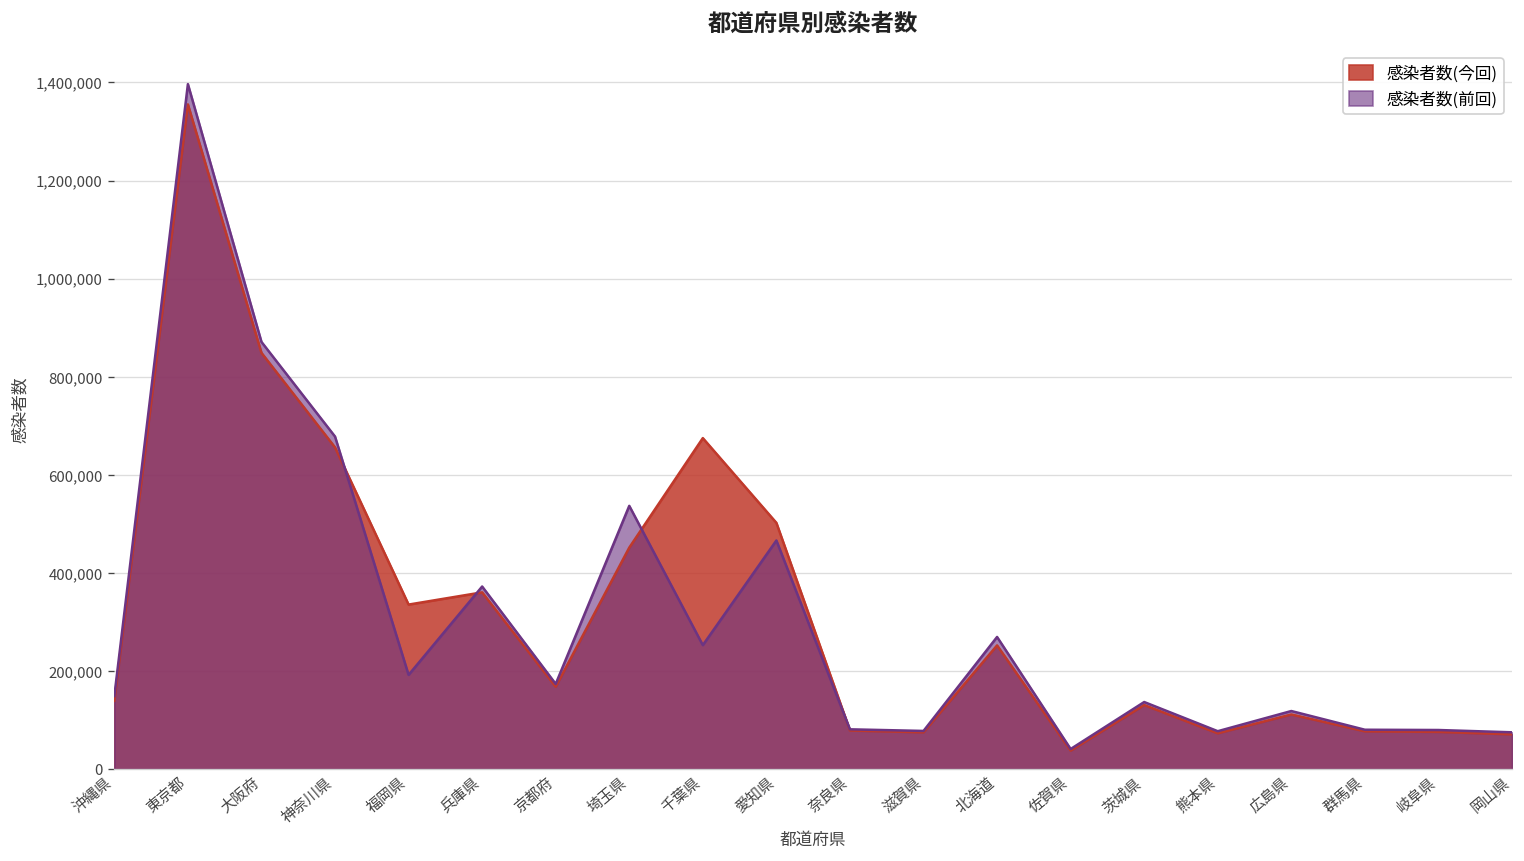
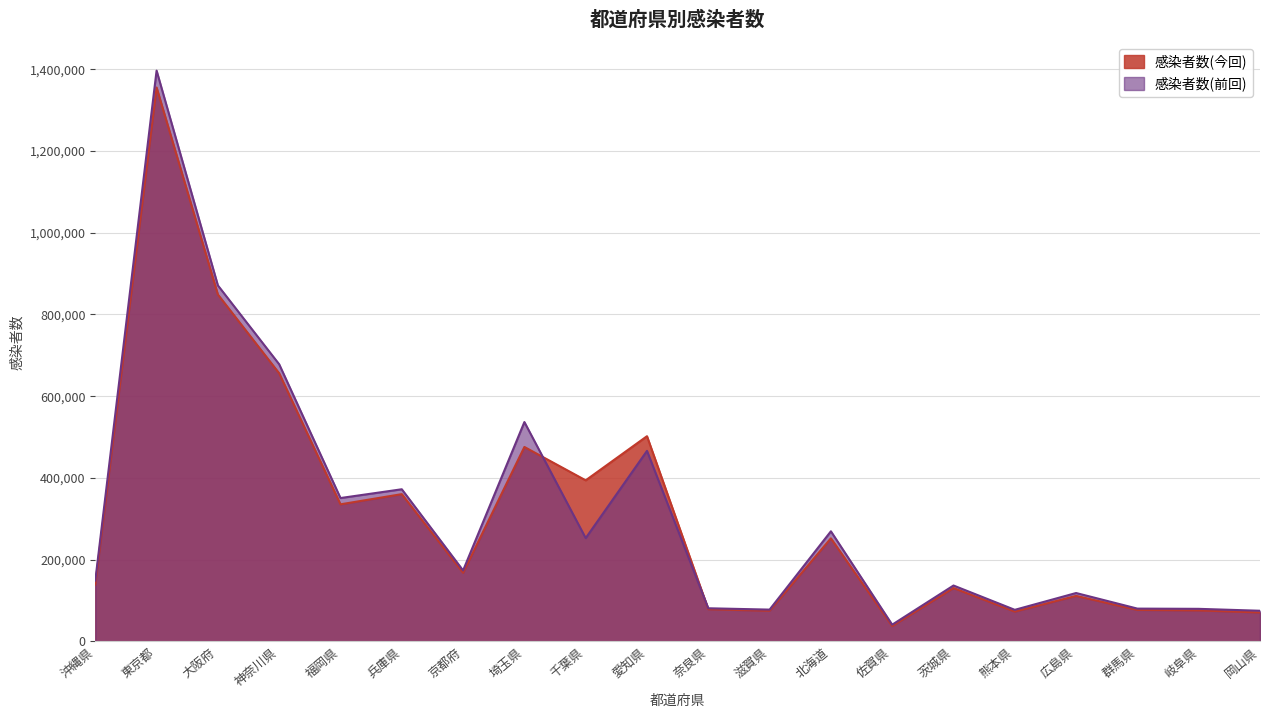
  {
    "感染者数(今回)": {
      "沖縄県": "140,000",
      "東京都": "1,360,000",
      "大阪府": "850,000",
      "神奈川県": "660,000",
      "福岡県": "340,000",
      "兵庫県": "360,000",
-     "埼玉県": "450,000",
-     "千葉県": "670,000",
+     "埼玉県": "480,000",
+     "千葉県": "390,000",
      "愛知県": "500,000",
      "北海道": "250,000",
      "広島県": "110,000"
    },
    "感染者数(前回)": {
      "沖縄県": "150,000",
      "東京都": "1,400,000",
      "大阪府": "870,000",
      "神奈川県": "680,000",
-     "福岡県": "190,000",
+     "福岡県": "350,000",
      "兵庫県": "370,000",
      "埼玉県": "540,000",
      "千葉県": "250,000",
      "愛知県": "470,000",
      "北海道": "270,000",
      "広島県": "120,000"
    }
  }
